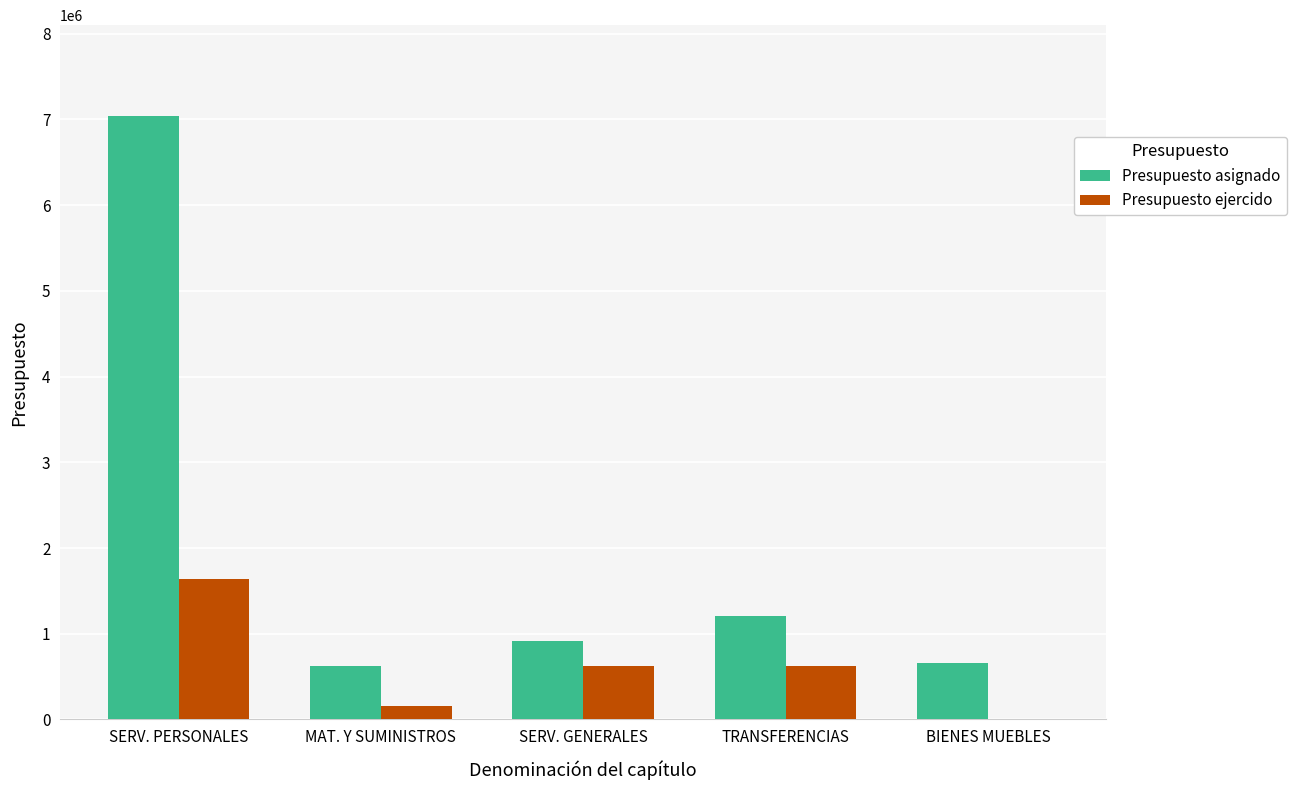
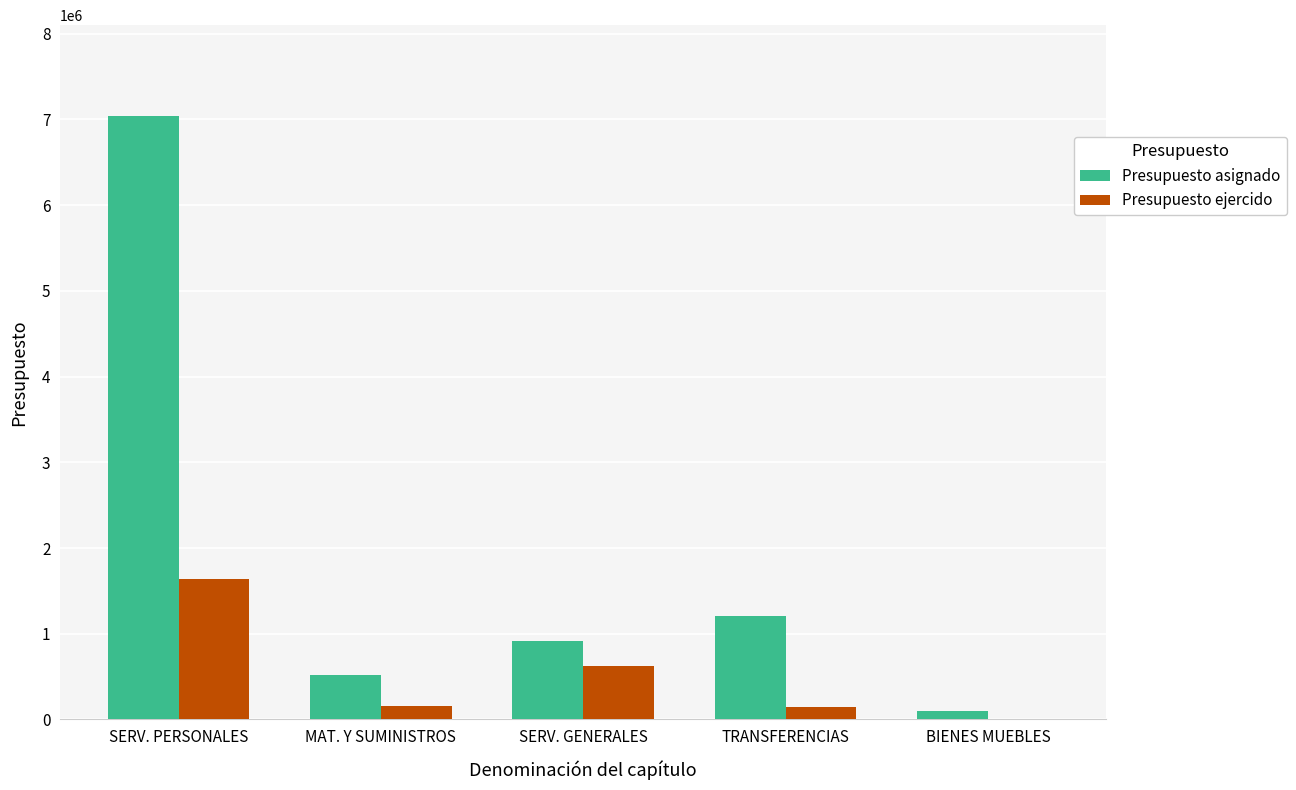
  {
    "Presupuesto asignado": {
      "SERV. PERSONALES": 7000000,
-     "MAT. Y SUMINISTROS": 600000,
+     "MAT. Y SUMINISTROS": 500000,
      "SERV. GENERALES": 900000,
      "TRANSFERENCIAS": 1200000,
-     "BIENES MUEBLES": 700000
+     "BIENES MUEBLES": 100000
    },
    "Presupuesto ejercido": {
      "SERV. PERSONALES": 1600000,
      "MAT. Y SUMINISTROS": 200000,
      "SERV. GENERALES": 600000,
-     "TRANSFERENCIAS": 600000
+     "TRANSFERENCIAS": 100000
    }
  }
